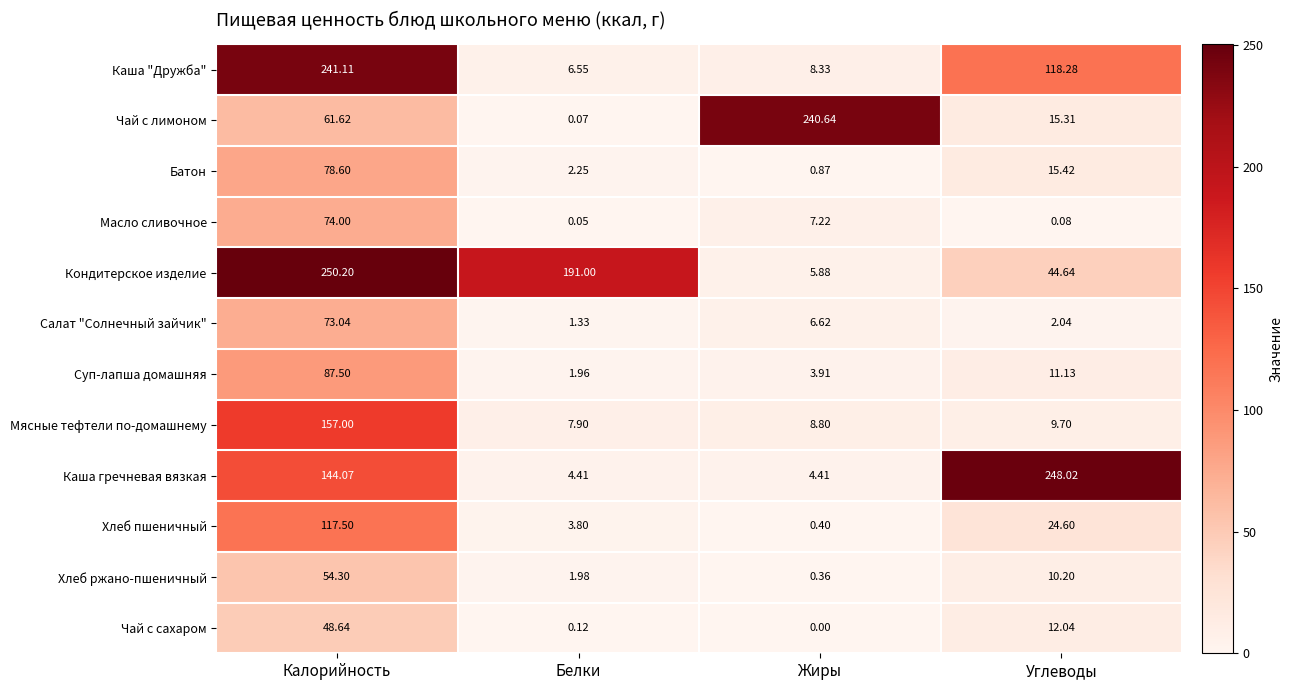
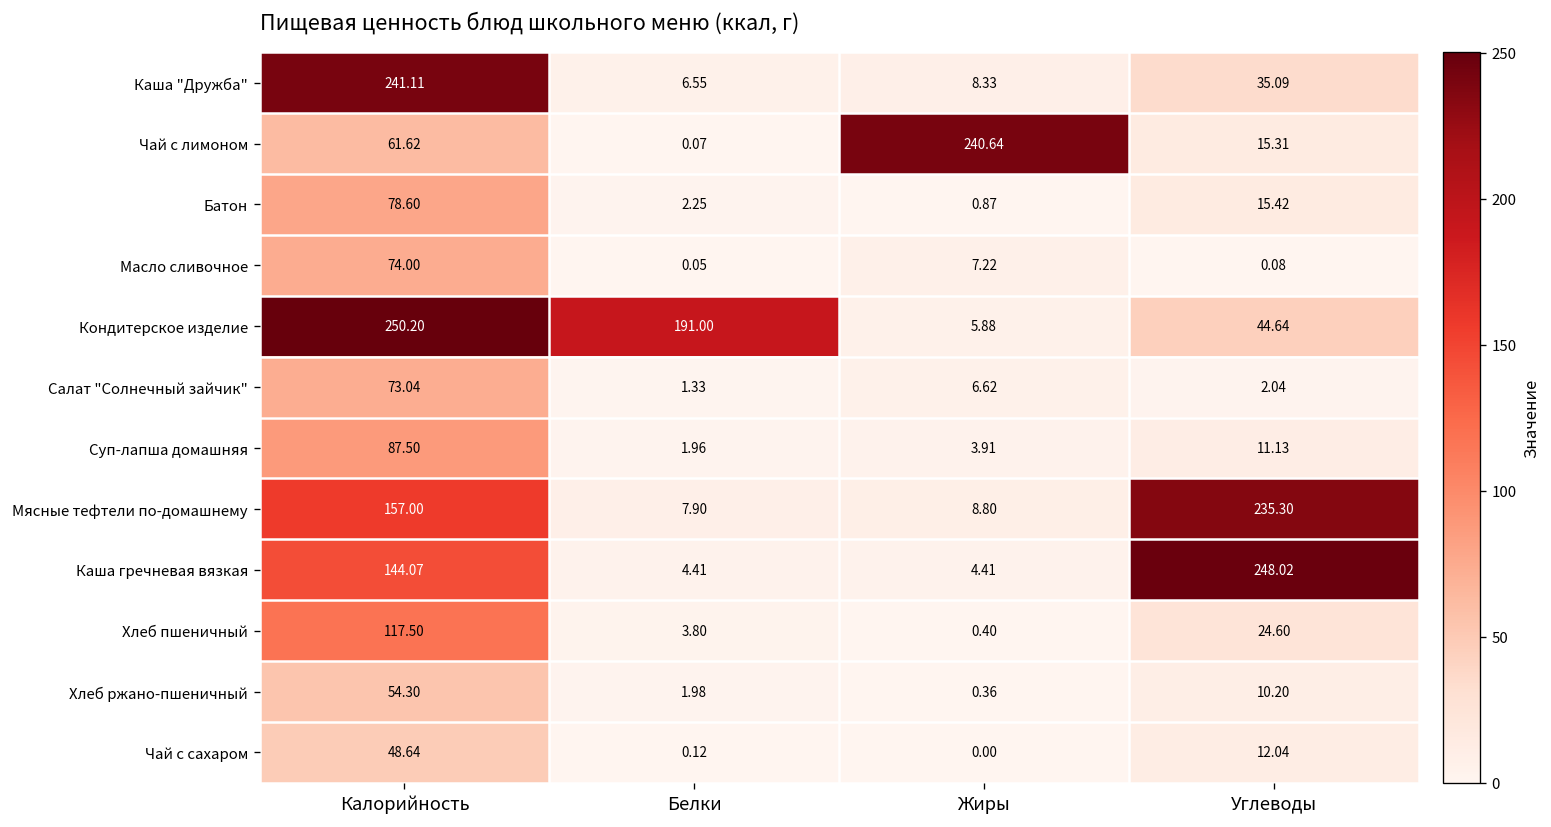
  {
    "Каша \"Дружба\"": {
      "Калорийность": 241.11,
      "Белки": 6.55,
      "Жиры": 8.33,
-     "Углеводы": 118.28
+     "Углеводы": 35.09
    },
    "Чай с лимоном": {
      "Калорийность": 61.62,
      "Белки": 0.07,
      "Жиры": 240.64,
      "Углеводы": 15.31
    },
    "Батон": {
      "Калорийность": 78.60,
      "Белки": 2.25,
      "Жиры": 0.87,
      "Углеводы": 15.42
    },
    "Масло сливочное": {
      "Калорийность": 74.00,
      "Белки": 0.05,
      "Жиры": 7.22,
      "Углеводы": 0.08
    },
    "Кондитерское изделие": {
      "Калорийность": 250.20,
      "Белки": 191.00,
      "Жиры": 5.88,
      "Углеводы": 44.64
    },
    "Салат \"Солнечный зайчик\"": {
      "Калорийность": 73.04,
      "Белки": 1.33,
      "Жиры": 6.62,
      "Углеводы": 2.04
    },
    "Суп-лапша домашняя": {
      "Калорийность": 87.50,
      "Белки": 1.96,
      "Жиры": 3.91,
      "Углеводы": 11.13
    },
    "Мясные тефтели по-домашнему": {
      "Калорийность": 157.00,
      "Белки": 7.90,
      "Жиры": 8.80,
-     "Углеводы": 9.70
+     "Углеводы": 235.30
    },
    "Каша гречневая вязкая": {
      "Калорийность": 144.07,
      "Белки": 4.41,
      "Жиры": 4.41,
      "Углеводы": 248.02
    },
    "Хлеб пшеничный": {
      "Калорийность": 117.50,
      "Белки": 3.80,
      "Жиры": 0.40,
      "Углеводы": 24.60
    },
    "Хлеб ржано-пшеничный": {
      "Калорийность": 54.30,
      "Белки": 1.98,
      "Жиры": 0.36,
      "Углеводы": 10.20
    },
    "Чай с сахаром": {
      "Калорийность": 48.64,
      "Белки": 0.12,
      "Жиры": 0.00,
      "Углеводы": 12.04
    }
  }
